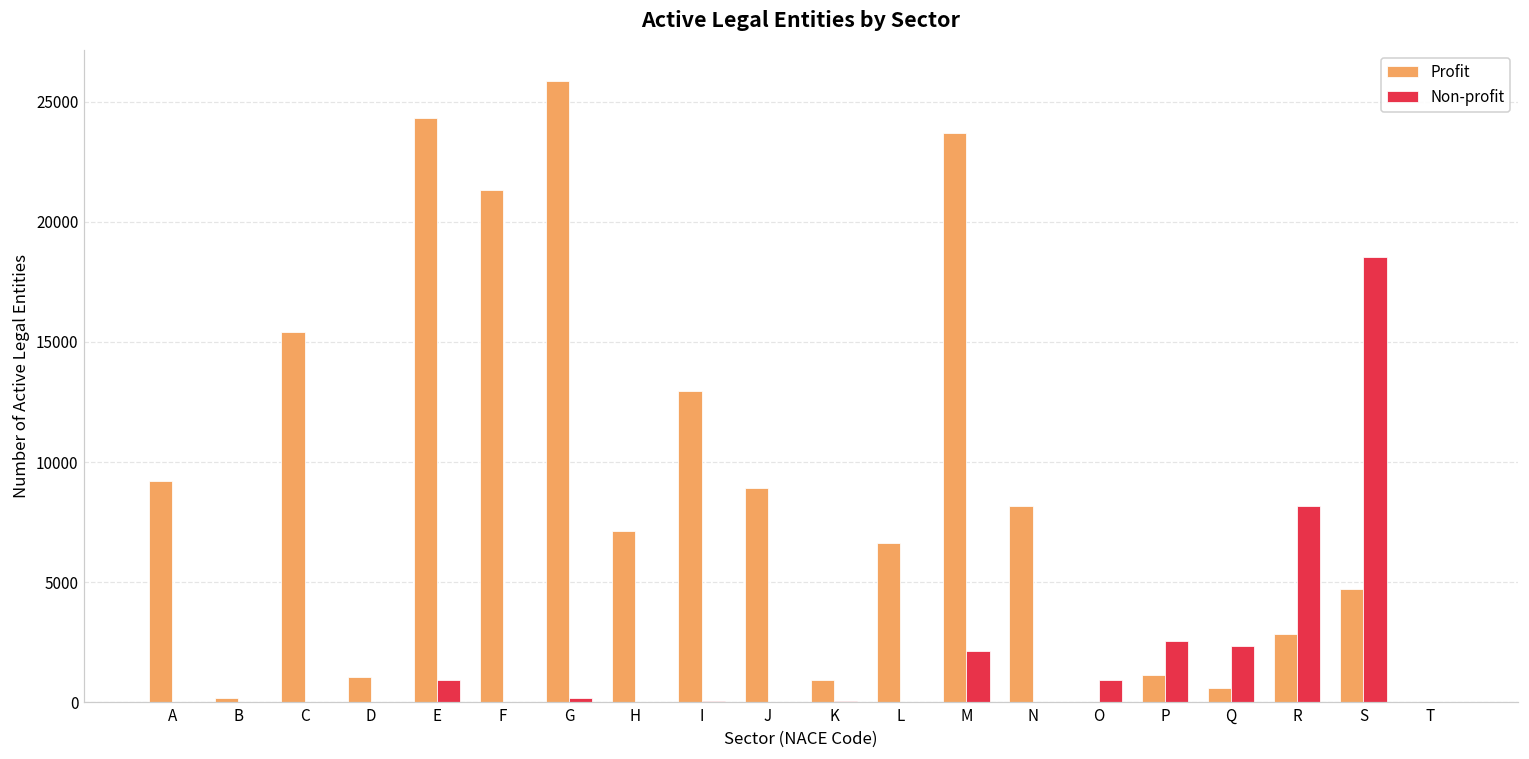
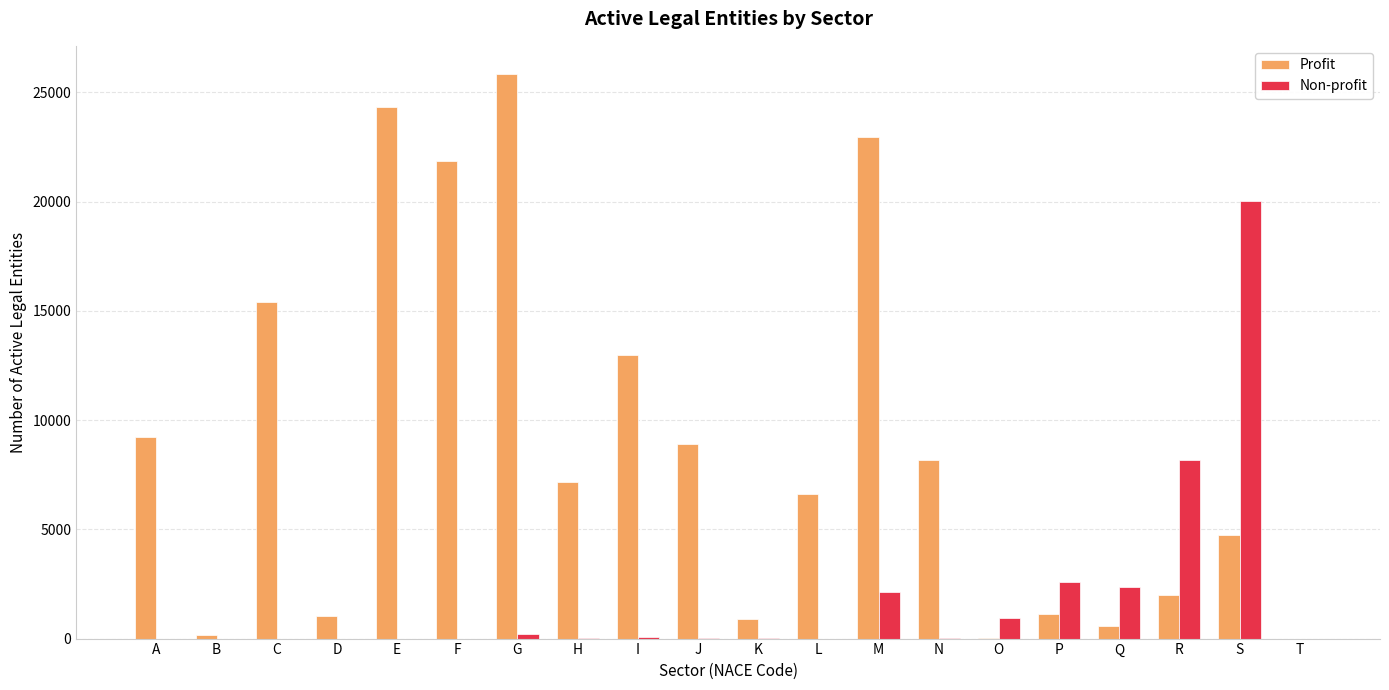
  {
    "Profit": {
      "A": 9200,
      "B": 200,
      "C": 15400,
      "D": 1000,
      "E": 24300,
-     "F": 21300,
+     "F": 21800,
      "G": 25800,
      "H": 7100,
      "I": 13000,
      "J": 8900,
      "K": 900,
      "L": 6600,
-     "M": 23700,
+     "M": 22900,
      "N": 8200,
      "P": 1100,
      "Q": 600,
-     "R": 2900,
+     "R": 2000,
      "S": 4700
    },
    "Non-profit": {
      "B": 0,
      "D": 0,
-     "E": 900,
+     "E": 0,
      "G": 200,
      "L": 0,
      "M": 2100,
      "O": 900,
      "P": 2600,
      "Q": 2300,
      "R": 8200,
-     "S": 18500,
+     "S": 20000,
      "T": 0
    }
  }
